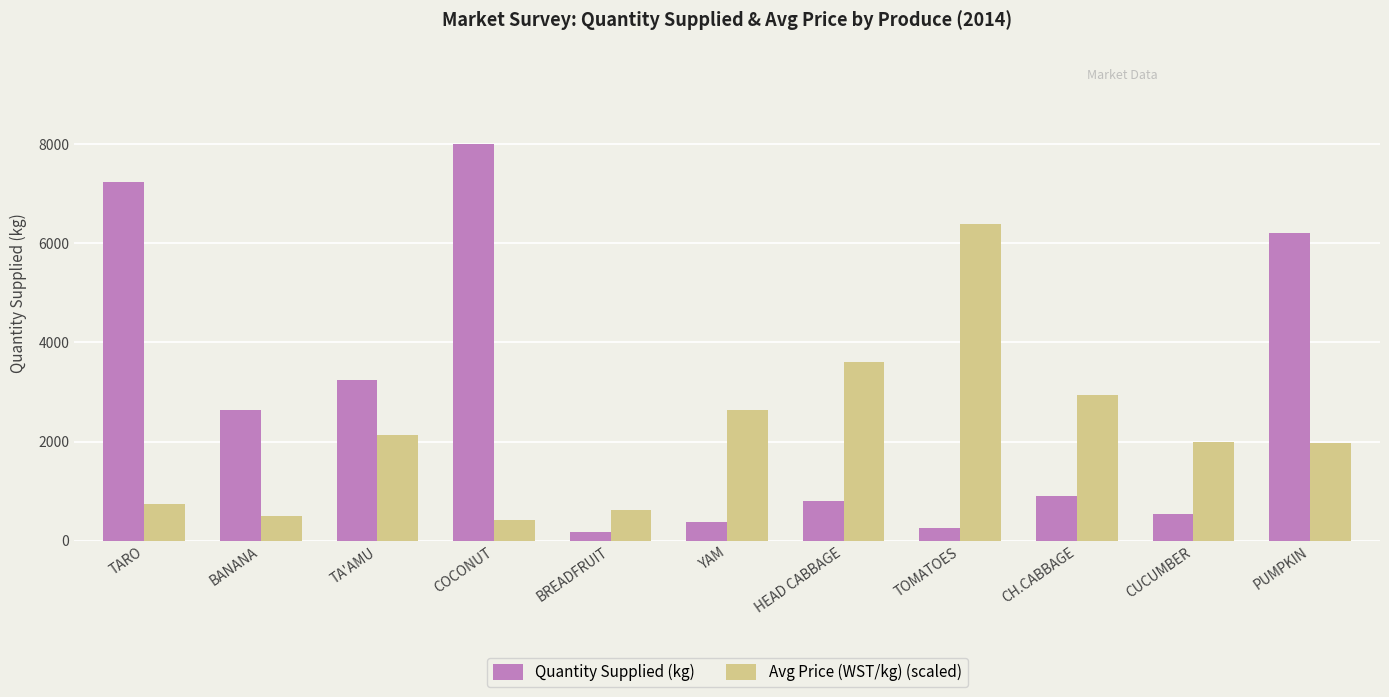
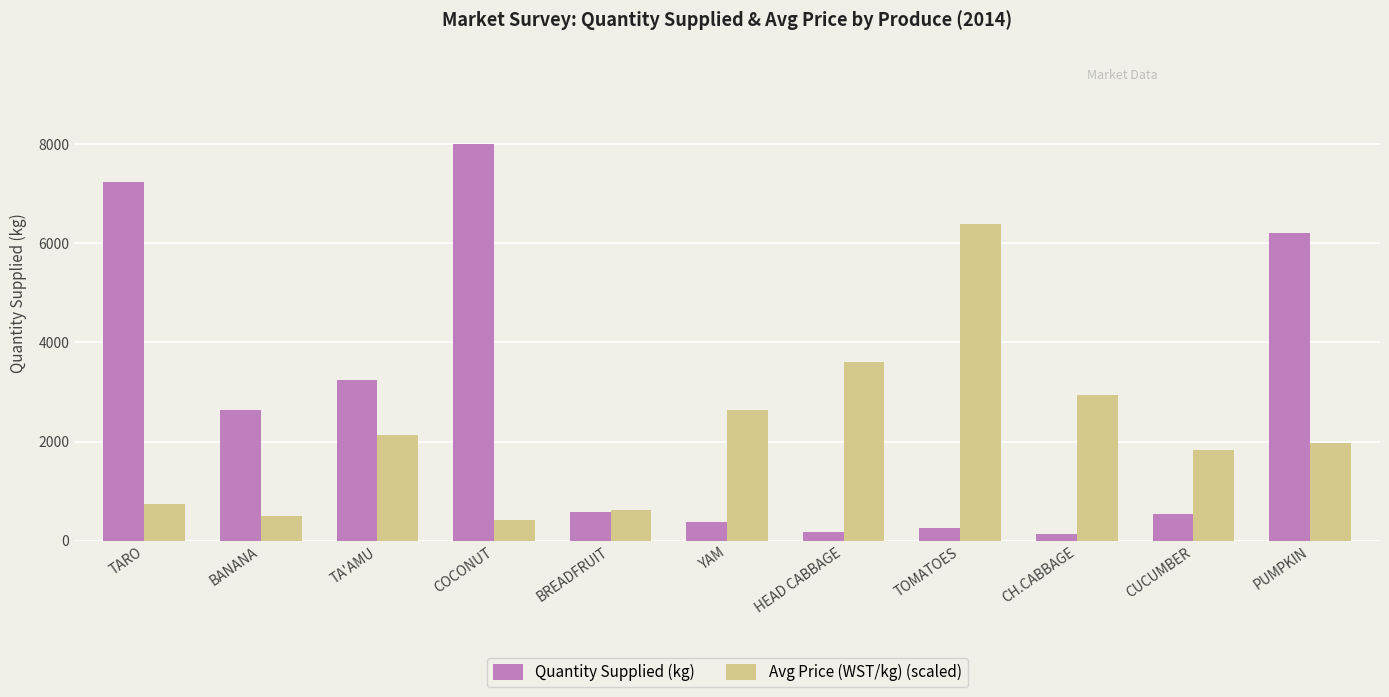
  {
    "Quantity Supplied (kg)": {
      "TARO": 7200,
      "BANANA": 2600,
      "TA'AMU": 3300,
      "COCONUT": 8000,
-     "BREADFRUIT": 200,
+     "BREADFRUIT": 600,
      "YAM": 400,
-     "HEAD CABBAGE": 800,
+     "HEAD CABBAGE": 200,
      "TOMATOES": 300,
-     "CH.CABBAGE": 900,
+     "CH.CABBAGE": 100,
      "CUCUMBER": 500,
      "PUMPKIN": 6200
    },
    "Avg Price (WST/kg) (scaled)": {
      "TARO": 700,
      "BANANA": 500,
      "TA'AMU": 2100,
      "COCONUT": 400,
      "BREADFRUIT": 600,
      "YAM": 2600,
      "HEAD CABBAGE": 3600,
      "TOMATOES": 6400,
      "CH.CABBAGE": 2900,
-     "CUCUMBER": 2000,
+     "CUCUMBER": 1800,
      "PUMPKIN": 2000
    }
  }
